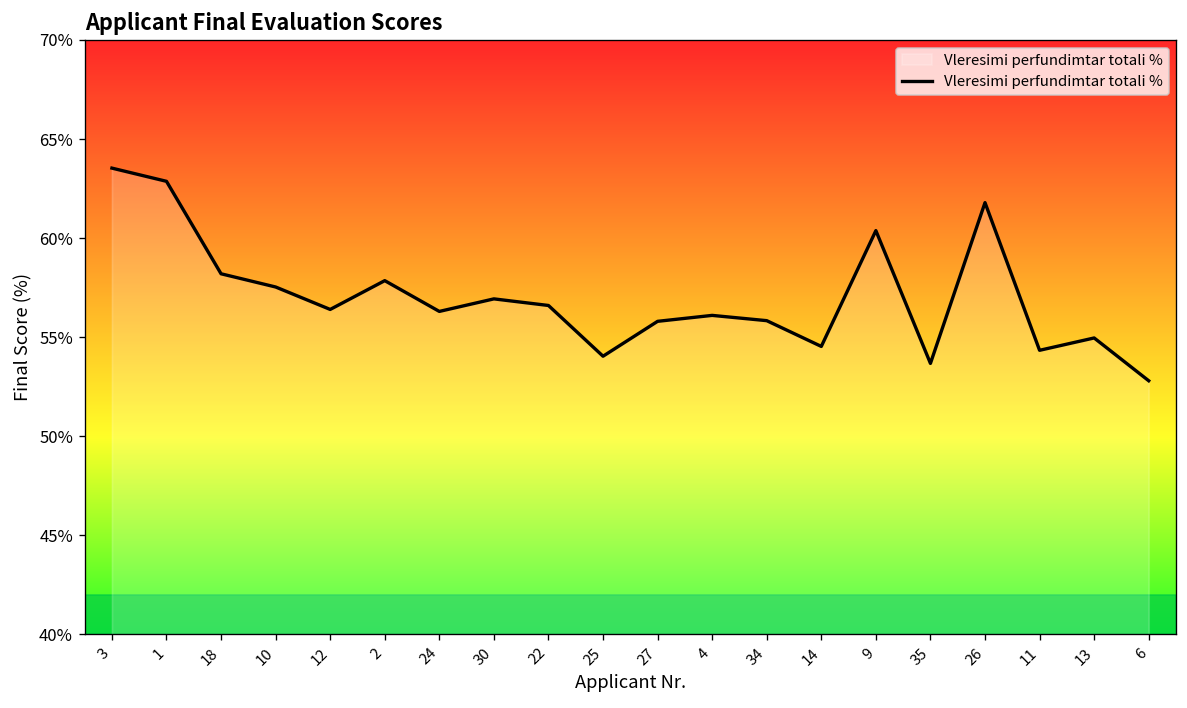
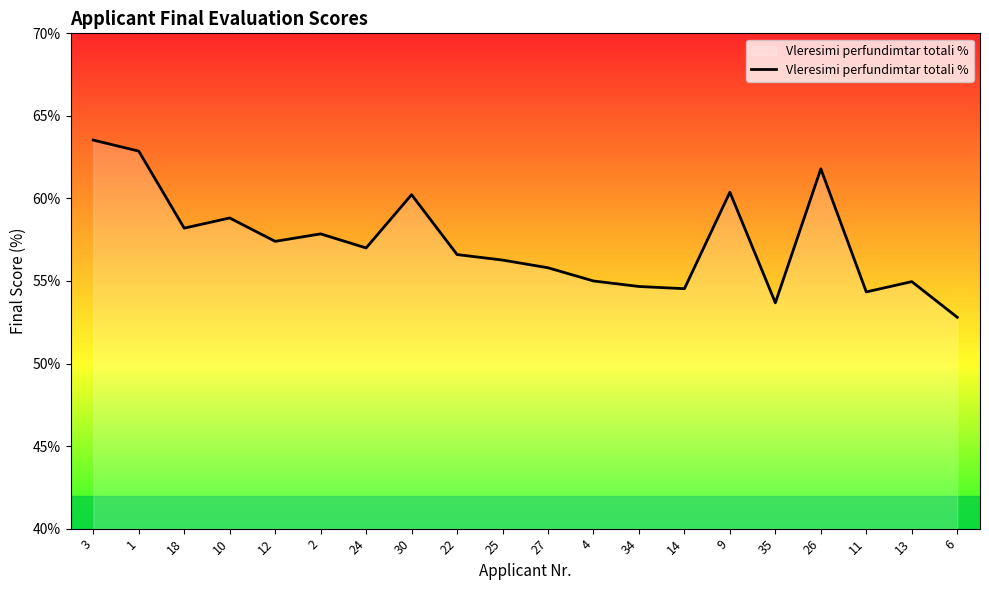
  {
    "3": "63.5%",
    "1": "62.9%",
    "18": "58.2%",
-   "10": "57.5%",
-   "12": "56.4%",
+   "10": "58.8%",
+   "12": "57.4%",
    "2": "57.9%",
-   "24": "56.3%",
-   "30": "56.9%",
+   "24": "57.0%",
+   "30": "60.2%",
    "22": "56.6%",
-   "25": "54.0%",
+   "25": "56.3%",
    "27": "55.8%",
-   "4": "56.1%",
-   "34": "55.8%",
+   "4": "55.0%",
+   "34": "54.7%",
    "14": "54.5%",
    "9": "60.4%",
    "35": "53.7%",
    "26": "61.8%",
    "11": "54.3%",
    "13": "55.0%",
    "6": "52.8%"
  }
